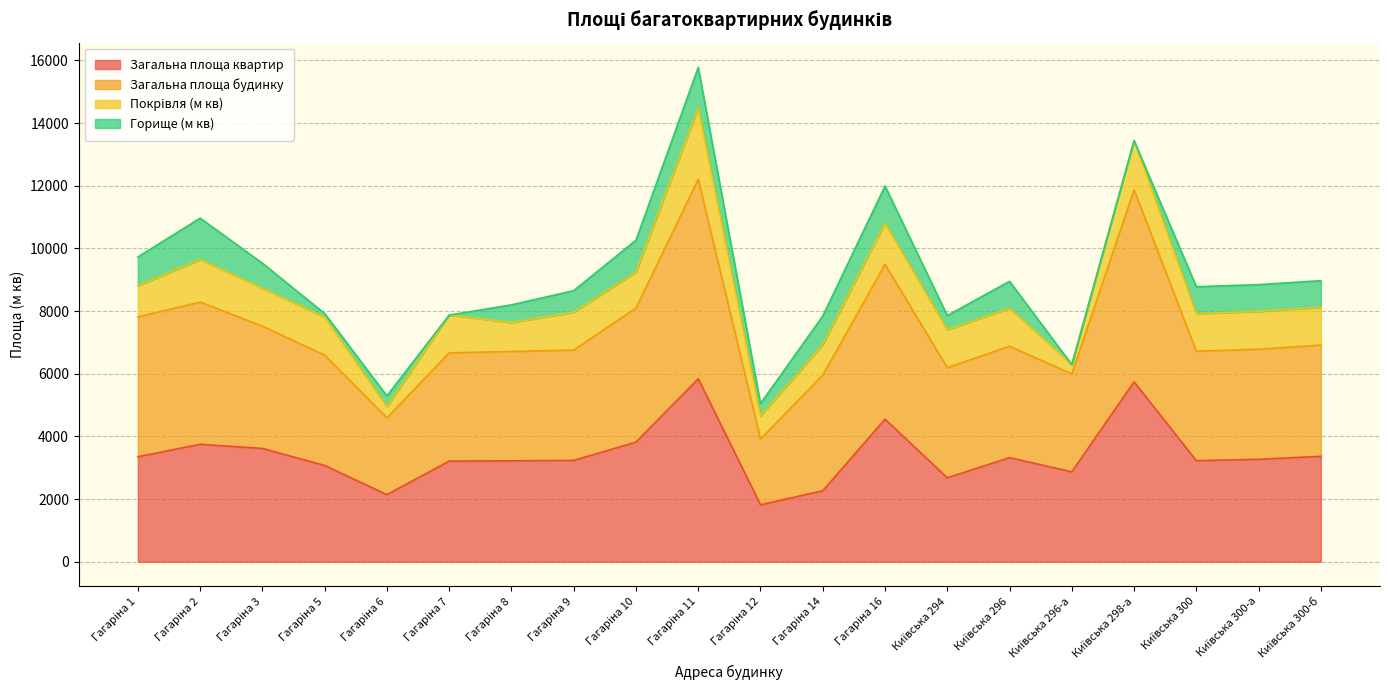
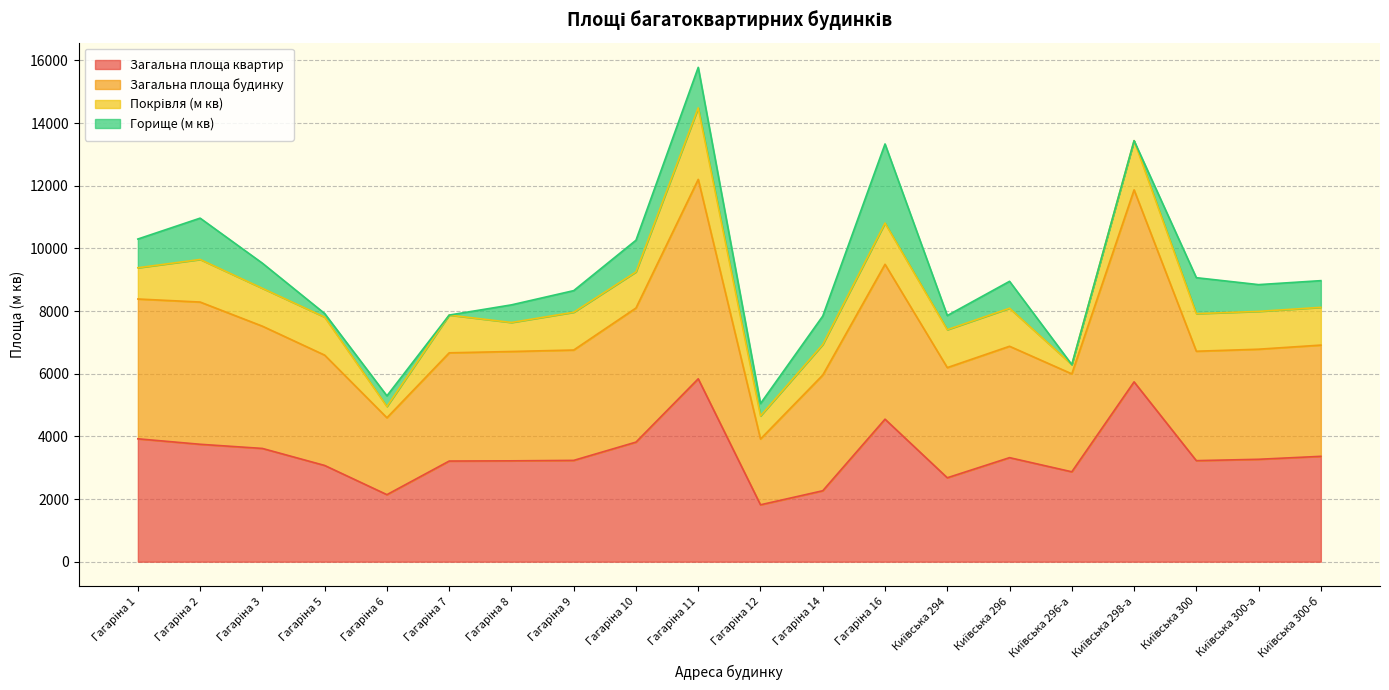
  {
    "Загальна площа квартир": {
-     "Гагаріна 1": 3300,
+     "Гагаріна 1": 3900,
      "Гагаріна 2": 3700,
      "Гагаріна 3": 3600,
      "Гагаріна 5": 3100,
      "Гагаріна 6": 2100,
      "Гагаріна 7": 3200,
      "Гагаріна 8": 3200,
      "Гагаріна 9": 3200,
      "Гагаріна 10": 3800,
      "Гагаріна 11": 5800,
      "Гагаріна 12": 1800,
      "Гагаріна 14": 2300,
      "Гагаріна 16": 4500,
      "Київська 294": 2700,
      "Київська 296": 3300,
      "Київська 296-а": 2900,
      "Київська 298-а": 5700,
      "Київська 300": 3200,
      "Київська 300-а": 3300,
      "Київська 300-б": 3400
    },
    "Горище (м кв)": {
      "Гагаріна 1": 900,
      "Гагаріна 2": 1300,
      "Гагаріна 3": 800,
      "Гагаріна 5": 100,
      "Гагаріна 6": 300,
      "Гагаріна 8": 600,
      "Гагаріна 9": 700,
      "Гагаріна 10": 1000,
      "Гагаріна 11": 1300,
      "Гагаріна 12": 400,
      "Гагаріна 14": 900,
-     "Гагаріна 16": 1200,
+     "Гагаріна 16": 2500,
      "Київська 294": 500,
      "Київська 296": 900,
-     "Київська 300": 900,
+     "Київська 300": 1100,
      "Київська 300-а": 900,
      "Київська 300-б": 900
    }
  }
